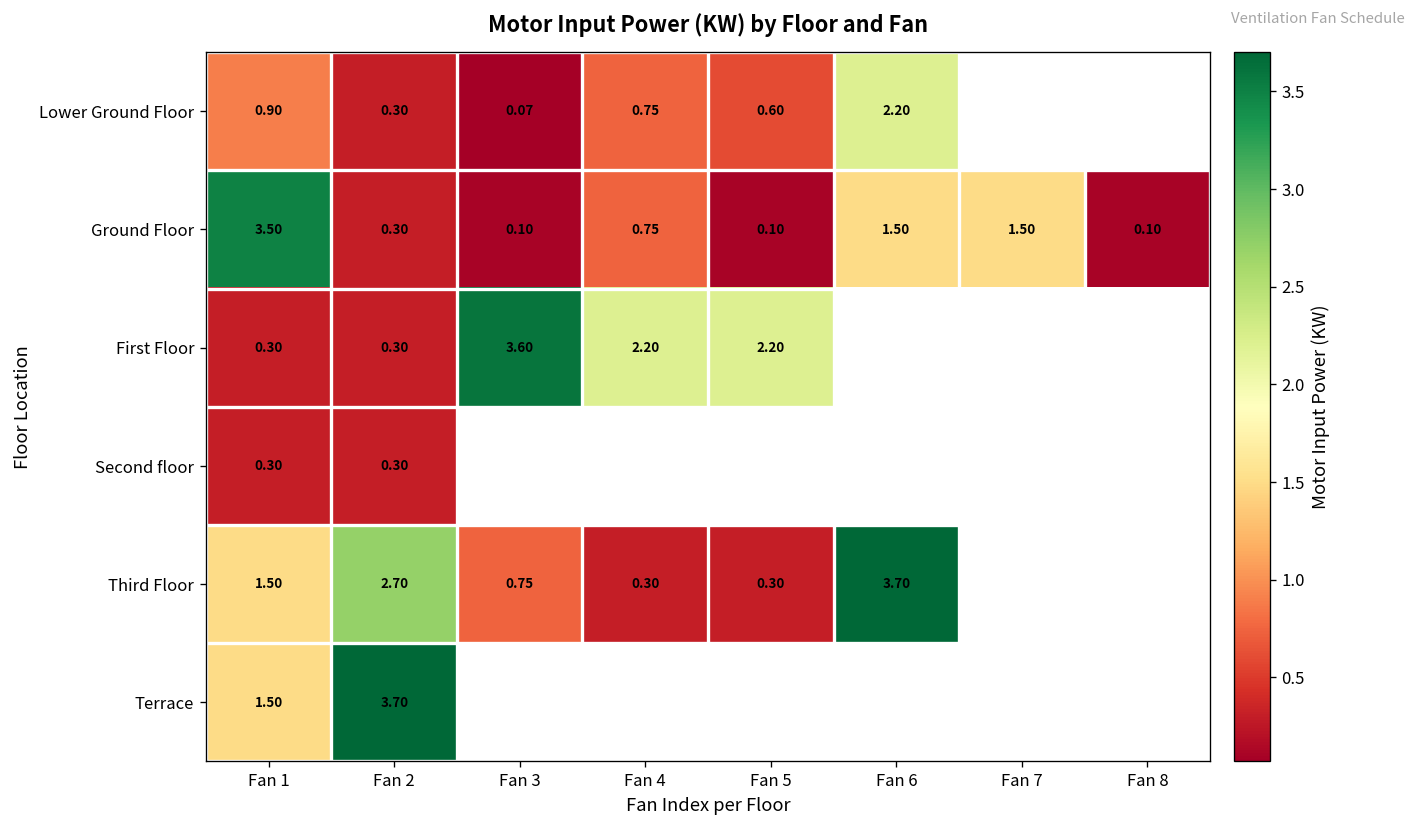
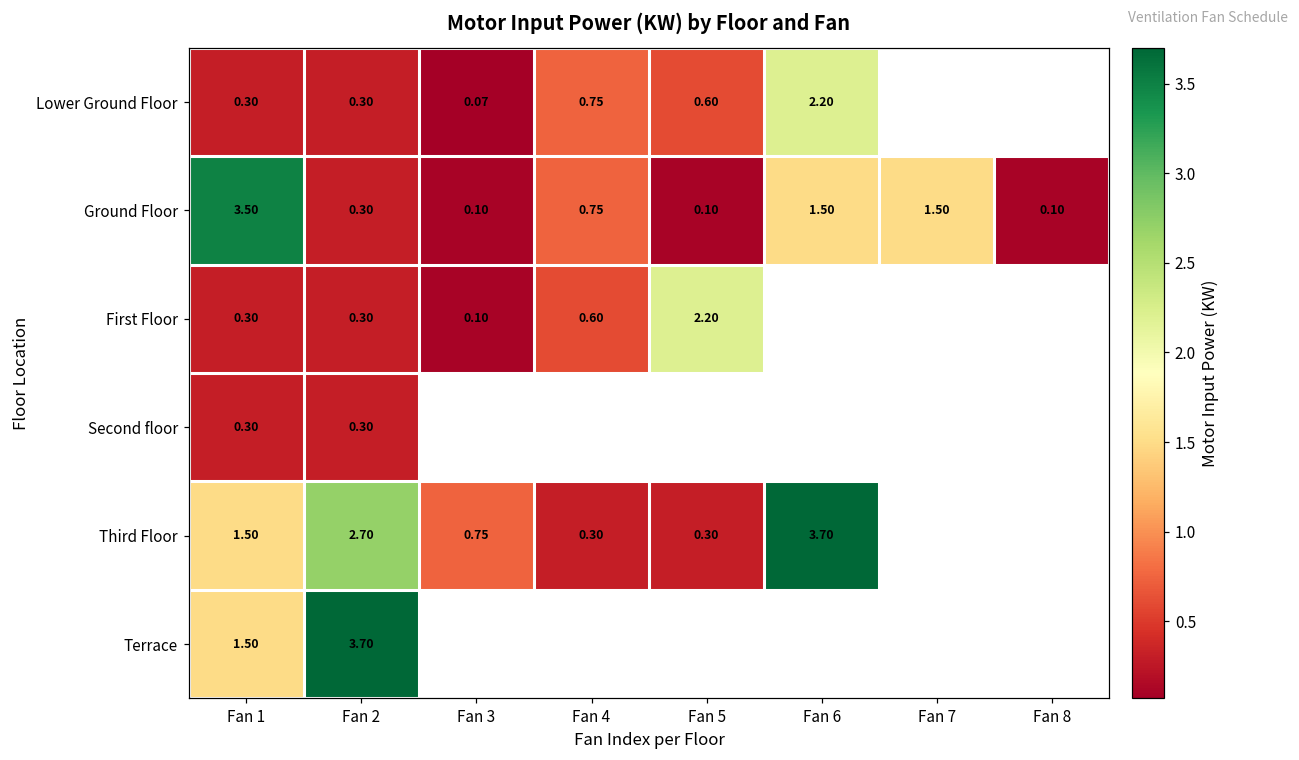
  {
    "Lower Ground Floor": {
-     "Fan 1": 0.90,
+     "Fan 1": 0.30,
      "Fan 2": 0.30,
      "Fan 3": 0.07,
      "Fan 4": 0.75,
      "Fan 5": 0.60,
      "Fan 6": 2.20
    },
    "Ground Floor": {
      "Fan 1": 3.50,
      "Fan 2": 0.30,
      "Fan 3": 0.10,
      "Fan 4": 0.75,
      "Fan 5": 0.10,
      "Fan 6": 1.50,
      "Fan 7": 1.50,
      "Fan 8": 0.10
    },
    "First Floor": {
      "Fan 1": 0.30,
      "Fan 2": 0.30,
-     "Fan 3": 3.60,
-     "Fan 4": 2.20,
+     "Fan 3": 0.10,
+     "Fan 4": 0.60,
      "Fan 5": 2.20
    },
    "Second floor": {
      "Fan 1": 0.30,
      "Fan 2": 0.30
    },
    "Third Floor": {
      "Fan 1": 1.50,
      "Fan 2": 2.70,
      "Fan 3": 0.75,
      "Fan 4": 0.30,
      "Fan 5": 0.30,
      "Fan 6": 3.70
    },
    "Terrace": {
      "Fan 1": 1.50,
      "Fan 2": 3.70
    }
  }
